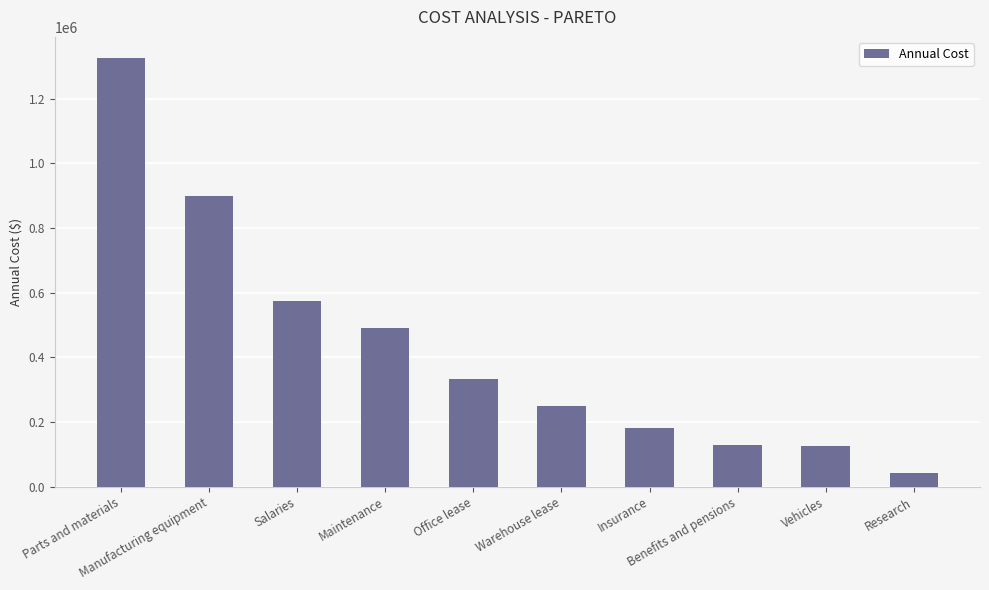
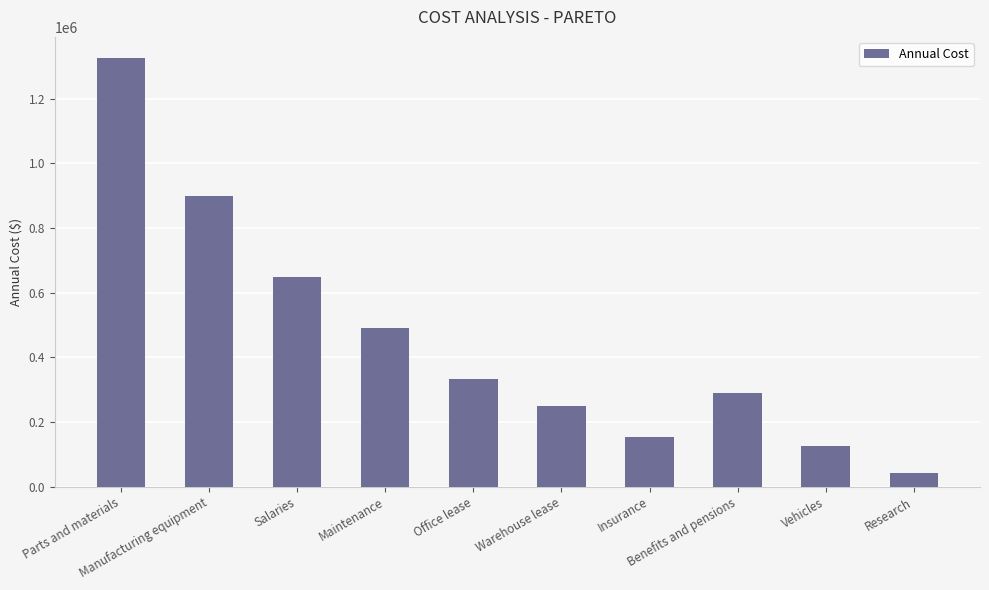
  {
    "Parts and materials": 1330000,
    "Manufacturing equipment": 900000,
-   "Salaries": 580000,
+   "Salaries": 650000,
    "Maintenance": 490000,
    "Office lease": 330000,
    "Warehouse lease": 250000,
-   "Insurance": 180000,
-   "Benefits and pensions": 130000,
+   "Insurance": 150000,
+   "Benefits and pensions": 290000,
    "Vehicles": 130000,
    "Research": 40000
  }
